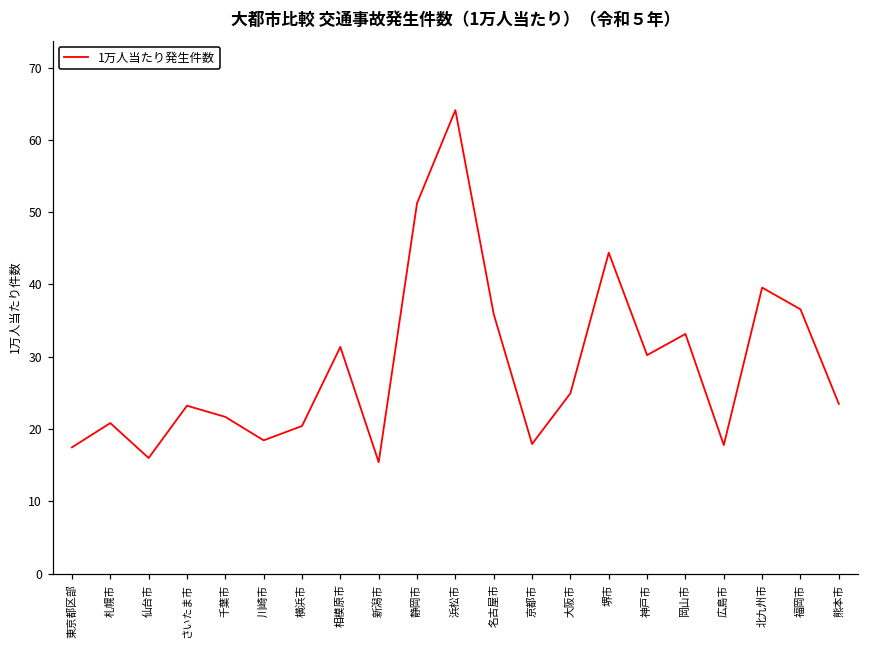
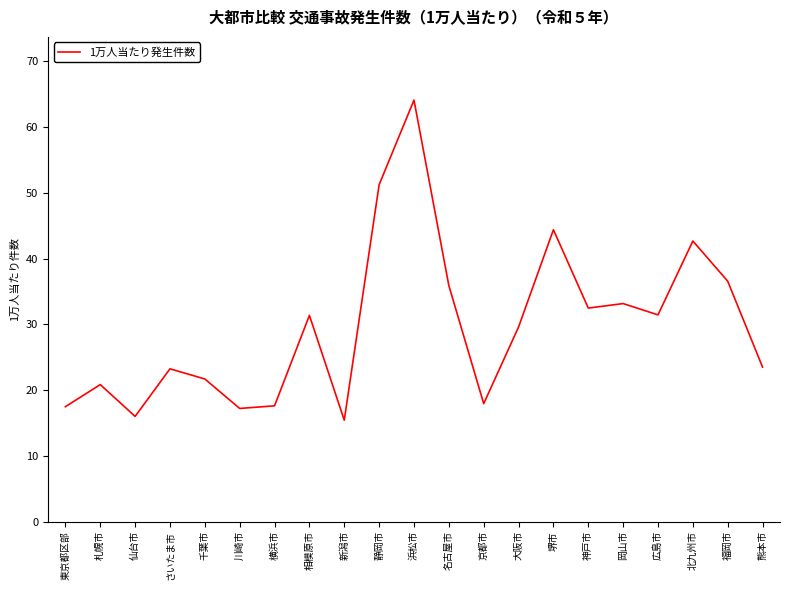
  {
    "東京都区部": 17,
    "札幌市": 21,
    "仙台市": 16,
    "さいたま市": 23,
    "千葉市": 22,
-   "川崎市": 18,
-   "横浜市": 20,
+   "川崎市": 17,
+   "横浜市": 18,
    "相模原市": 31,
    "新潟市": 15,
    "静岡市": 51,
    "浜松市": 64,
    "名古屋市": 36,
    "京都市": 18,
-   "大阪市": 25,
+   "大阪市": 30,
    "堺市": 44,
-   "神戸市": 30,
+   "神戸市": 32,
    "岡山市": 33,
-   "広島市": 18,
-   "北九州市": 40,
+   "広島市": 31,
+   "北九州市": 43,
    "福岡市": 37,
    "熊本市": 23
  }
